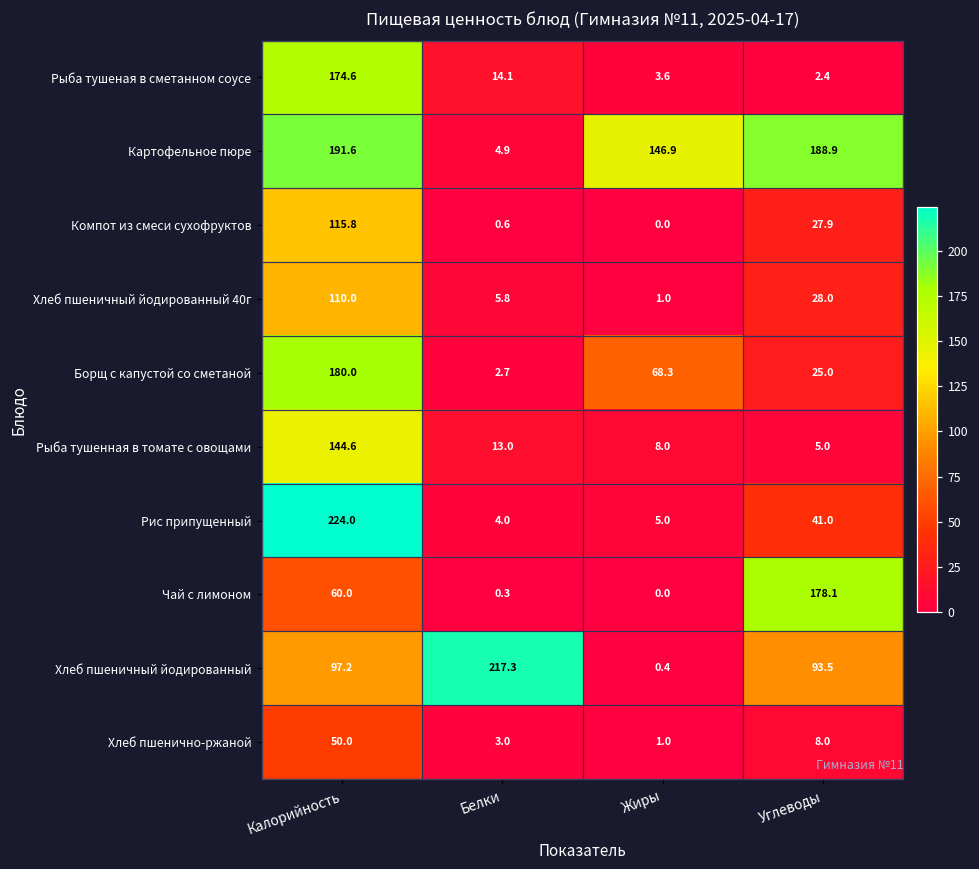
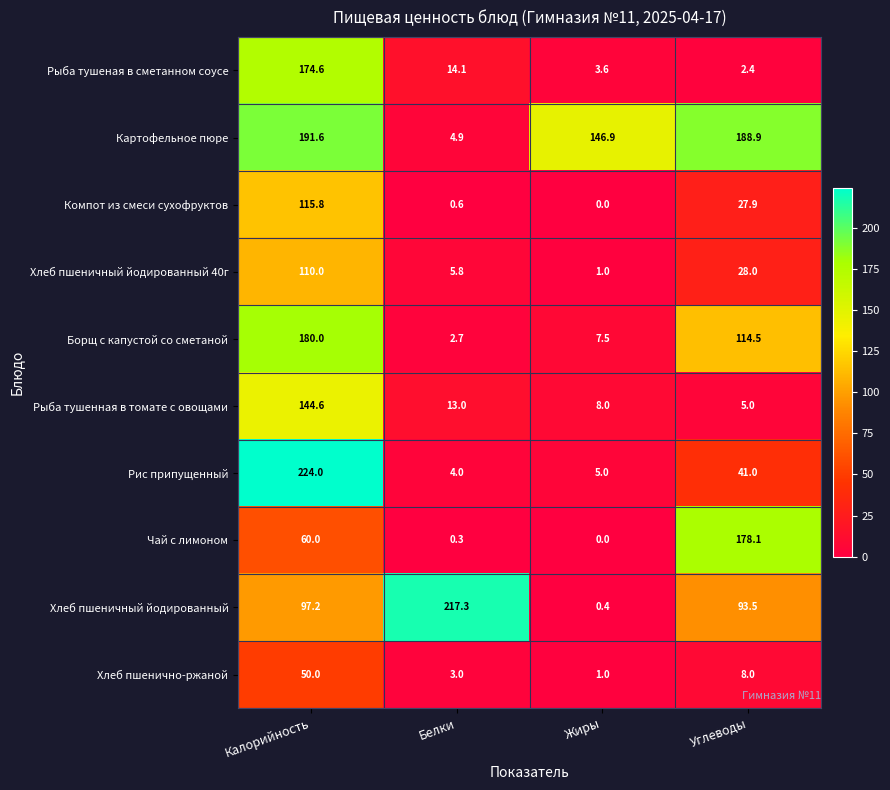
  {
    "Рыба тушеная в сметанном соусе": {
      "Калорийность": 174.6,
      "Белки": 14.1,
      "Жиры": 3.6,
      "Углеводы": 2.4
    },
    "Картофельное пюре": {
      "Калорийность": 191.6,
      "Белки": 4.9,
      "Жиры": 146.9,
      "Углеводы": 188.9
    },
    "Компот из смеси сухофруктов": {
      "Калорийность": 115.8,
      "Белки": 0.6,
      "Жиры": 0.0,
      "Углеводы": 27.9
    },
    "Хлеб пшеничный йодированный 40г": {
      "Калорийность": 110.0,
      "Белки": 5.8,
      "Жиры": 1.0,
      "Углеводы": 28.0
    },
    "Борщ с капустой со сметаной": {
      "Калорийность": 180.0,
      "Белки": 2.7,
-     "Жиры": 68.3,
-     "Углеводы": 25.0
+     "Жиры": 7.5,
+     "Углеводы": 114.5
    },
    "Рыба тушенная в томате с овощами": {
      "Калорийность": 144.6,
      "Белки": 13.0,
      "Жиры": 8.0,
      "Углеводы": 5.0
    },
    "Рис припущенный": {
      "Калорийность": 224.0,
      "Белки": 4.0,
      "Жиры": 5.0,
      "Углеводы": 41.0
    },
    "Чай с лимоном": {
      "Калорийность": 60.0,
      "Белки": 0.3,
      "Жиры": 0.0,
      "Углеводы": 178.1
    },
    "Хлеб пшеничный йодированный": {
      "Калорийность": 97.2,
      "Белки": 217.3,
      "Жиры": 0.4,
      "Углеводы": 93.5
    },
    "Хлеб пшенично-ржаной": {
      "Калорийность": 50.0,
      "Белки": 3.0,
      "Жиры": 1.0
    }
  }
